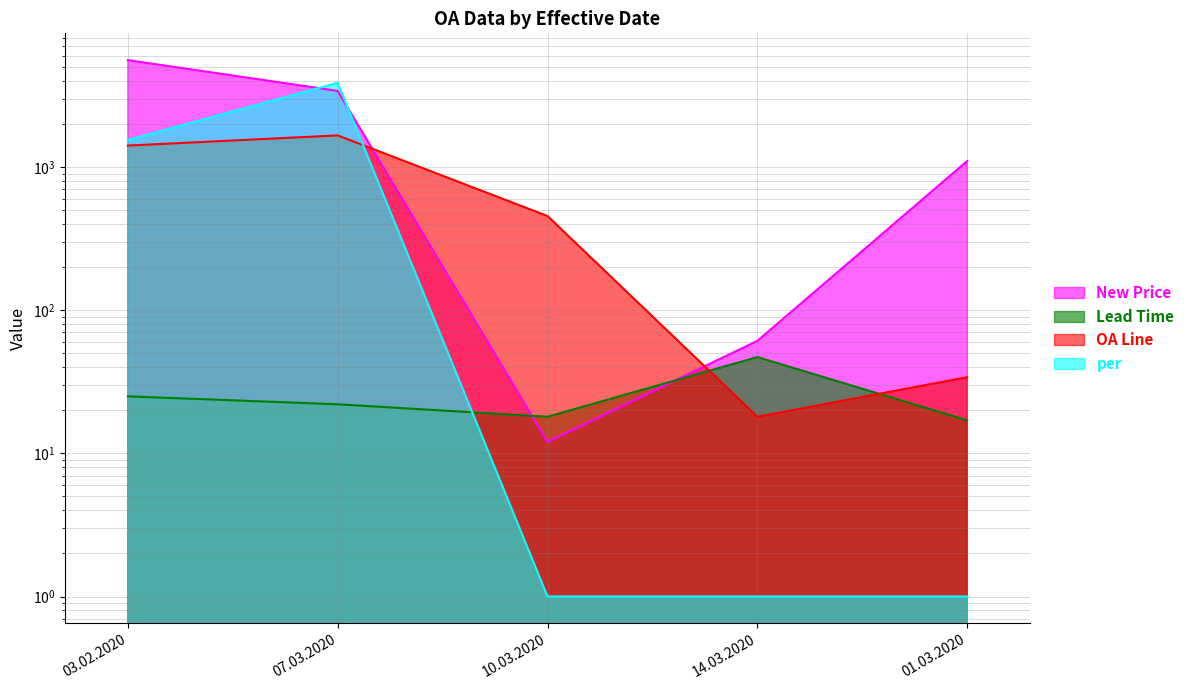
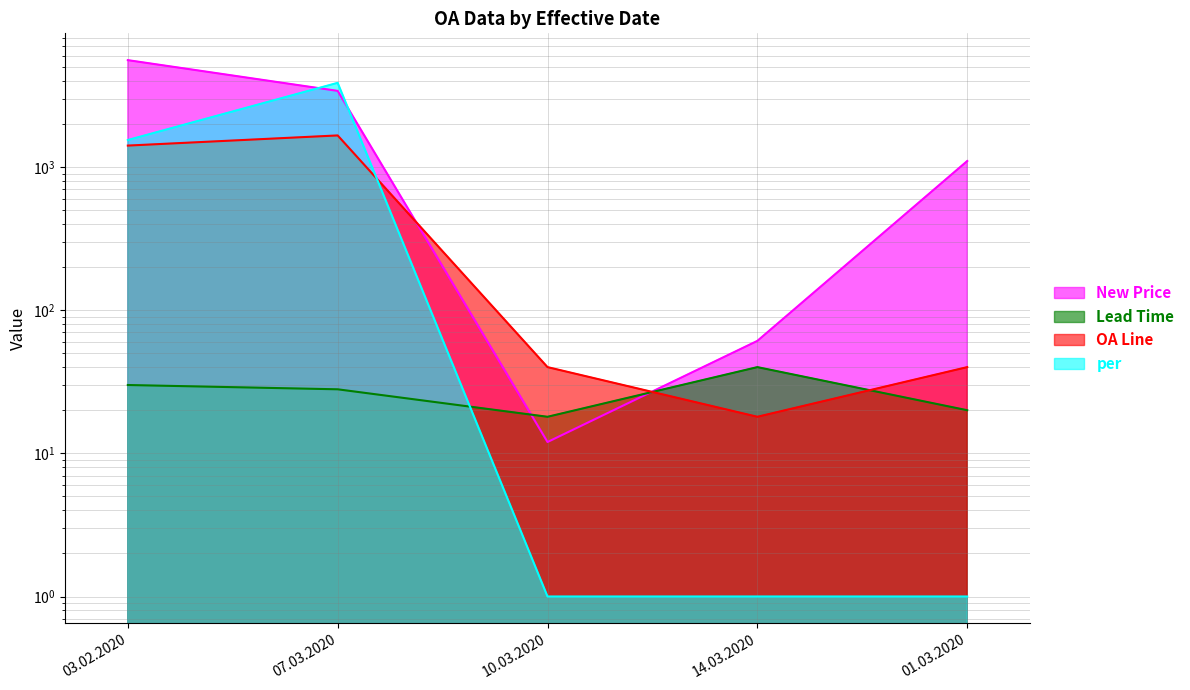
  {
    "New Price": {
      "03.02.2020": 5600,
      "07.03.2020": 3400,
      "10.03.2020": 12,
      "14.03.2020": 61,
      "01.03.2020": 1100
    },
    "Lead Time": {
-     "03.02.2020": 25,
-     "07.03.2020": 22,
+     "03.02.2020": 30,
+     "07.03.2020": 28,
      "10.03.2020": 18,
-     "14.03.2020": 47,
-     "01.03.2020": 17
+     "14.03.2020": 40,
+     "01.03.2020": 20
    },
    "OA Line": {
      "03.02.2020": 1400,
      "07.03.2020": 1700,
-     "10.03.2020": 450,
+     "10.03.2020": 40,
      "14.03.2020": 18,
-     "01.03.2020": 34
+     "01.03.2020": 40
    },
    "per": {
      "03.02.2020": 1500,
      "07.03.2020": 3900,
      "10.03.2020": 1,
      "14.03.2020": 1,
      "01.03.2020": 1
    }
  }
